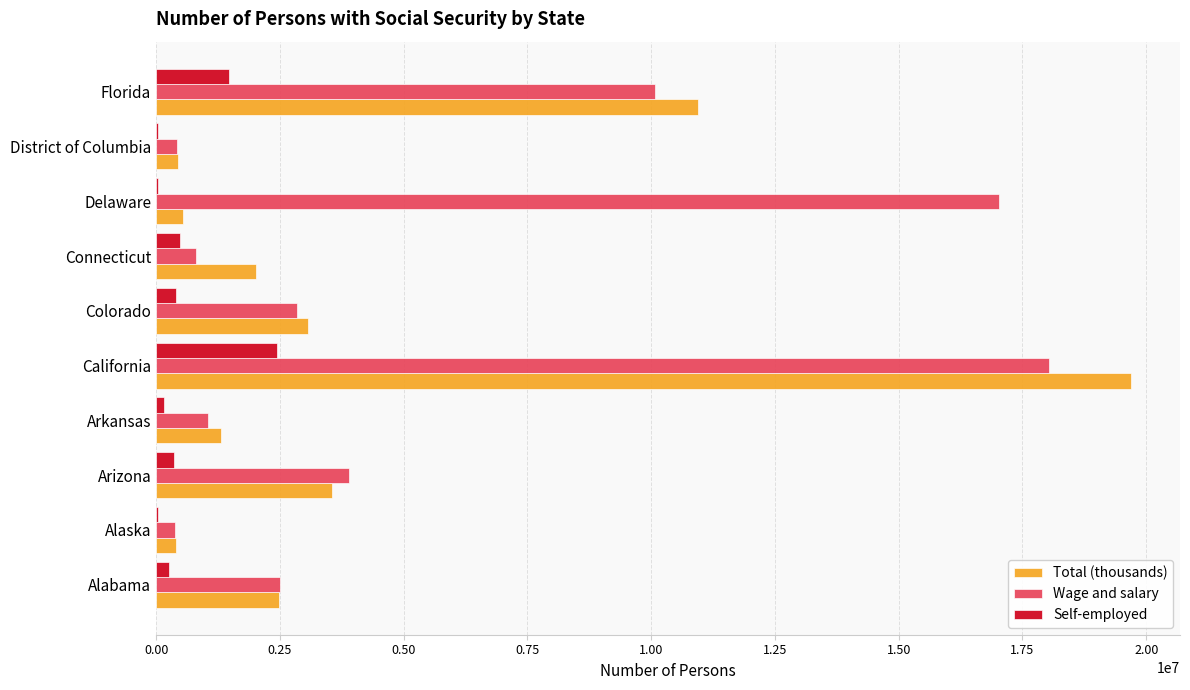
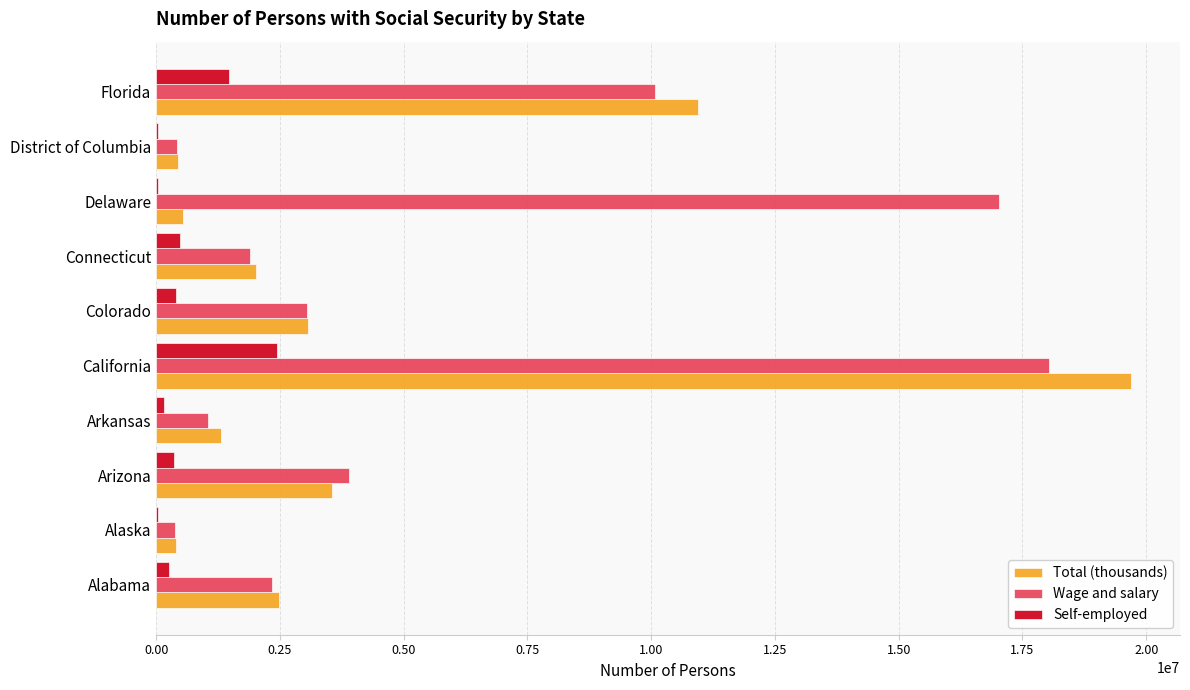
  {
    "Total (thousands)": {
      "Florida": 11000000,
      "District of Columbia": 400000,
      "Delaware": 500000,
      "Connecticut": 2000000,
      "Colorado": 3100000,
      "California": 19700000,
      "Arkansas": 1300000,
      "Arizona": 3500000,
      "Alaska": 400000,
      "Alabama": 2500000
    },
    "Wage and salary": {
      "Florida": 10100000,
      "District of Columbia": 400000,
      "Delaware": 17000000,
-     "Connecticut": 800000,
-     "Colorado": 2800000,
+     "Connecticut": 1900000,
+     "Colorado": 3000000,
      "California": 18000000,
      "Arkansas": 1000000,
      "Arizona": 3900000,
      "Alaska": 400000,
-     "Alabama": 2500000
+     "Alabama": 2300000
    },
    "Self-employed": {
      "Florida": 1500000,
      "Connecticut": 500000,
      "Colorado": 400000,
      "California": 2500000,
      "Arkansas": 200000,
      "Arizona": 400000,
      "Alabama": 300000
    }
  }
